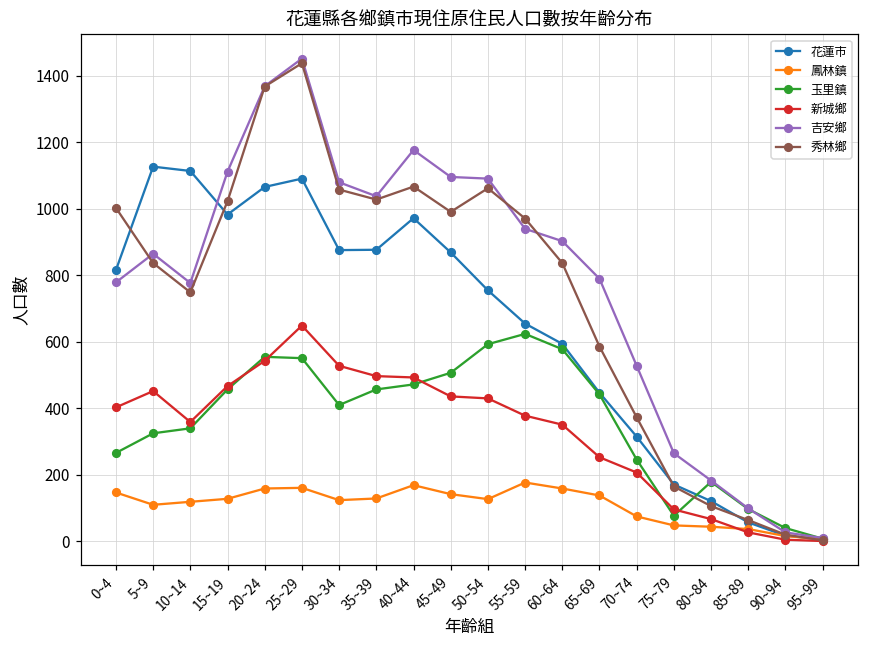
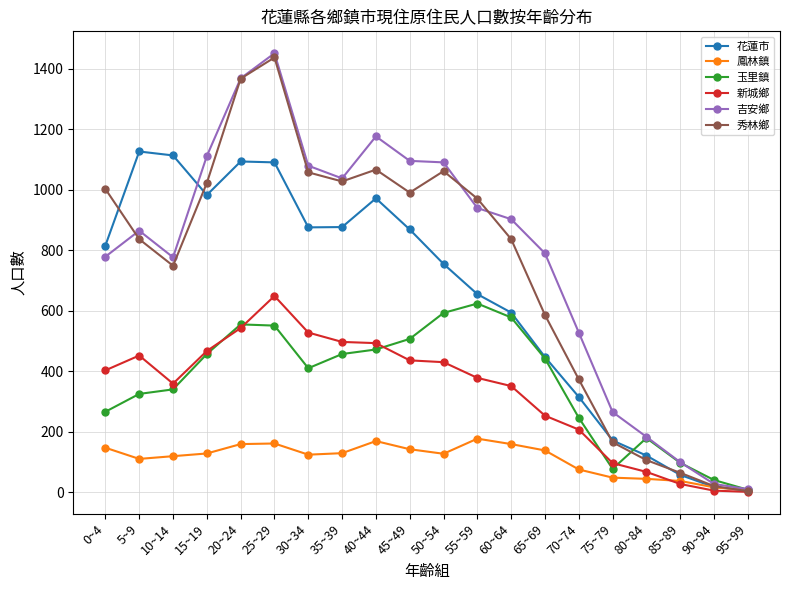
  {
    "花蓮市": {
      "0~4": 820,
      "5~9": 1130,
      "10~14": 1110,
      "15~19": 980,
-     "20~24": 1070,
+     "20~24": 1090,
      "25~29": 1090,
      "30~34": 880,
      "35~39": 880,
      "40~44": 970,
      "45~49": 870,
      "50~54": 760,
      "55~59": 660,
      "60~64": 590,
      "70~74": 320,
      "80~84": 120
    },
    "鳳林鎮": {
      "0~4": 150,
      "5~9": 110,
      "10~14": 120,
      "15~19": 130,
      "20~24": 160,
      "25~29": 160,
      "30~34": 120,
      "35~39": 130,
      "40~44": 170,
      "45~49": 140,
      "50~54": 130,
      "55~59": 180,
      "60~64": 160,
      "65~69": 140,
      "70~74": 80,
      "75~79": 50,
      "80~84": 40,
      "85~89": 40
    },
    "玉里鎮": {
      "0~4": 270,
      "5~9": 330,
      "10~14": 340,
      "15~19": 460,
      "20~24": 560,
      "25~29": 550,
      "30~34": 410,
      "35~39": 460,
      "40~44": 470,
      "45~49": 510,
      "50~54": 590,
      "55~59": 620,
      "60~64": 580,
      "70~74": 250,
      "75~79": 80,
      "90~94": 40
    },
    "新城鄉": {
      "0~4": 400,
      "5~9": 450,
      "10~14": 360,
      "15~19": 470,
      "20~24": 540,
      "25~29": 650,
      "30~34": 530,
      "35~39": 500,
      "40~44": 490,
      "45~49": 440,
      "50~54": 430,
      "55~59": 380,
      "60~64": 350,
      "65~69": 250,
      "70~74": 210,
      "75~79": 100,
      "80~84": 70,
      "85~89": 30,
      "90~94": 10
    },
    "吉安鄉": {
      "0~4": 780,
      "5~9": 870,
      "10~14": 780,
      "15~19": 1110,
      "25~29": 1450,
      "30~34": 1080,
      "35~39": 1040,
      "40~44": 1180,
      "45~49": 1100,
      "50~54": 1090,
      "55~59": 940,
      "60~64": 900,
      "65~69": 790,
      "70~74": 530,
      "75~79": 270
    },
    "秀林鄉": {
      "0~4": 1000,
      "5~9": 840,
      "10~14": 750,
      "15~19": 1020,
      "25~29": 1440,
      "30~34": 1060,
      "35~39": 1030,
      "40~44": 1070,
      "45~49": 990,
      "50~54": 1060,
      "55~59": 970,
      "60~64": 840,
      "65~69": 590,
      "70~74": 370,
      "80~84": 110
    }
  }
